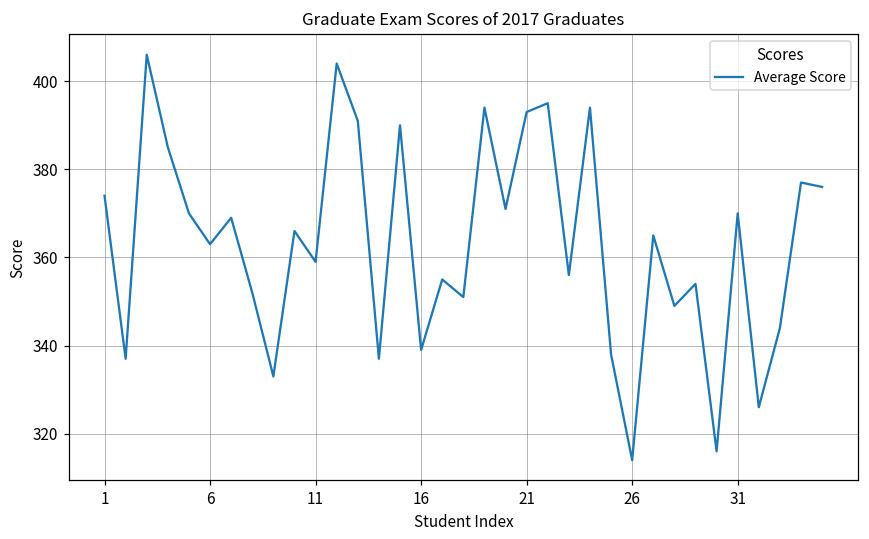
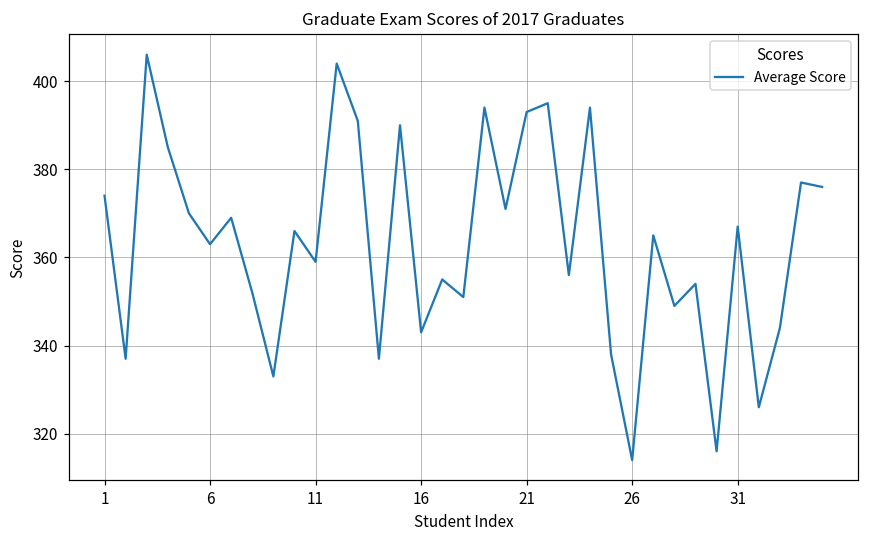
  {
    "1": 374,
    "6": 363,
    "11": 359,
-   "16": 339,
+   "16": 343,
    "21": 393,
    "26": 314,
-   "31": 370
+   "31": 367
  }
